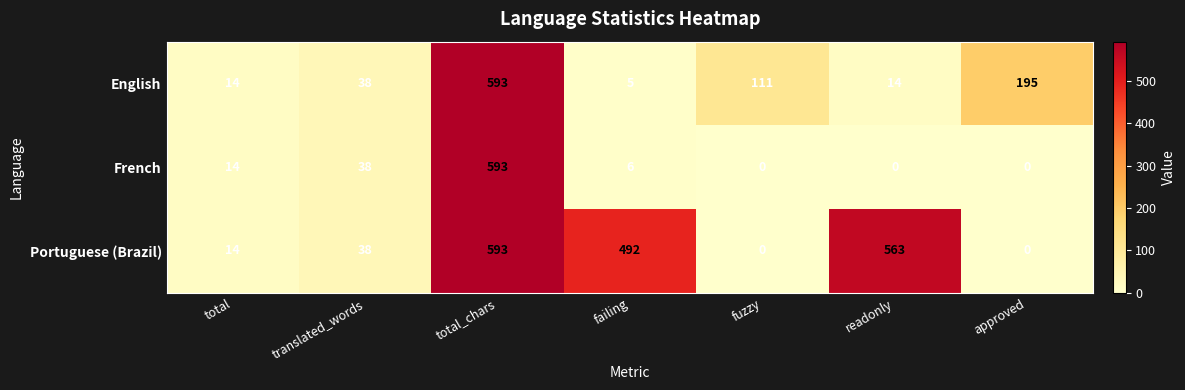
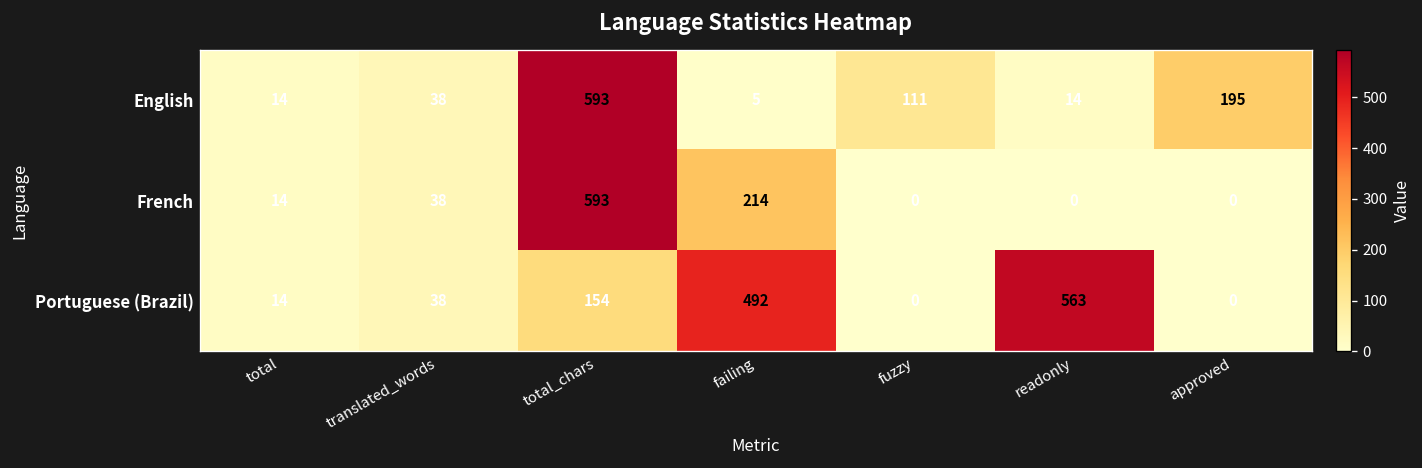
  {
    "English": {
      "total": 14,
      "translated_words": 38,
      "total_chars": 593,
      "failing": 5,
      "fuzzy": 111,
      "readonly": 14,
      "approved": 195
    },
    "French": {
      "total": 14,
      "translated_words": 38,
      "total_chars": 593,
-     "failing": 6,
+     "failing": 214,
      "fuzzy": 0,
      "readonly": 0,
      "approved": 0
    },
    "Portuguese (Brazil)": {
      "total": 14,
      "translated_words": 38,
-     "total_chars": 593,
+     "total_chars": 154,
      "failing": 492,
      "fuzzy": 0,
      "readonly": 563,
      "approved": 0
    }
  }
